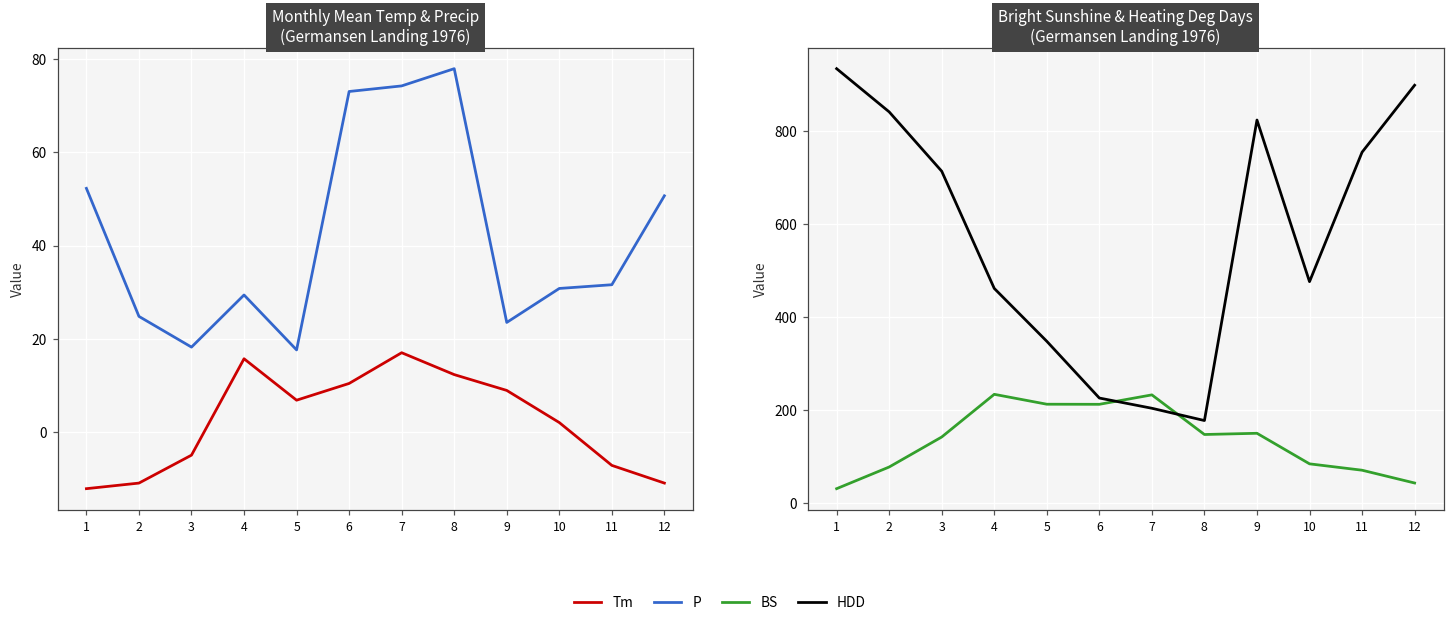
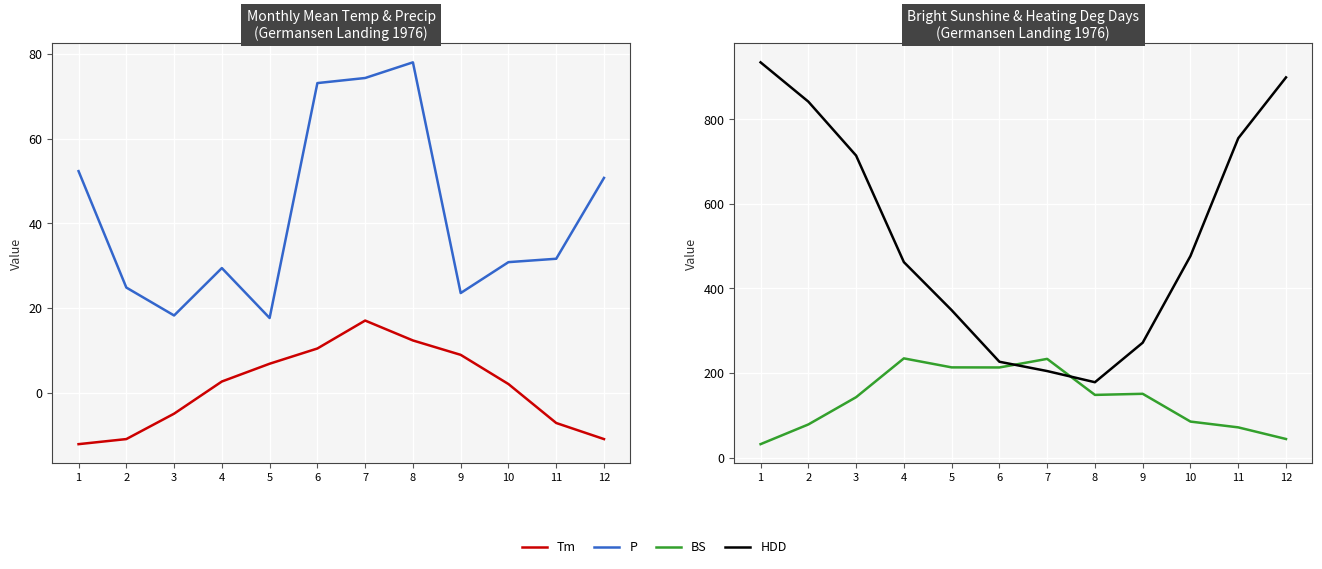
  {
    "Monthly Mean Temp & Precip (Germansen Landing 1976)": {
      "Tm": {
        "1": -12,
        "2": -11,
        "3": -5,
-       "4": 16,
+       "4": 3,
        "5": 7,
        "6": 10,
        "7": 17,
        "8": 12,
        "9": 9,
        "10": 2,
        "11": -7,
        "12": -11
      },
      "P": {
        "1": 52,
        "2": 25,
        "3": 18,
        "4": 29,
        "5": 18,
        "6": 73,
        "7": 74,
        "8": 78,
        "9": 24,
        "10": 31,
        "11": 32,
        "12": 51
      }
    },
    "Bright Sunshine & Heating Deg Days (Germansen Landing 1976)": {
      "BS": {
        "1": 30,
        "2": 80,
        "3": 140,
        "4": 230,
        "5": 210,
        "6": 210,
        "7": 230,
        "8": 150,
        "9": 150,
        "10": 90,
        "11": 70,
        "12": 40
      },
      "HDD": {
        "1": 930,
        "2": 840,
        "3": 710,
        "4": 460,
        "5": 350,
        "6": 230,
        "7": 200,
        "8": 180,
-       "9": 820,
+       "9": 270,
        "10": 480,
        "11": 760,
        "12": 900
      }
    }
  }
